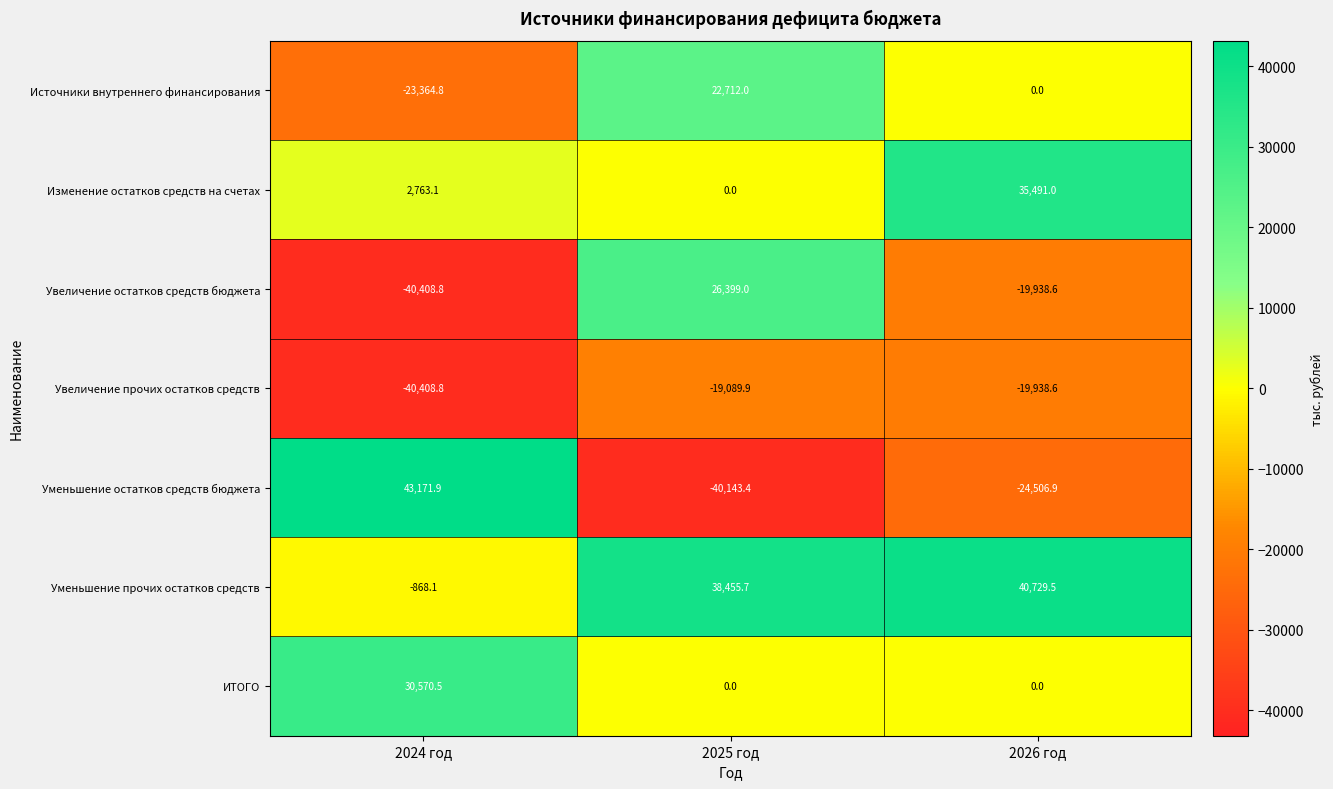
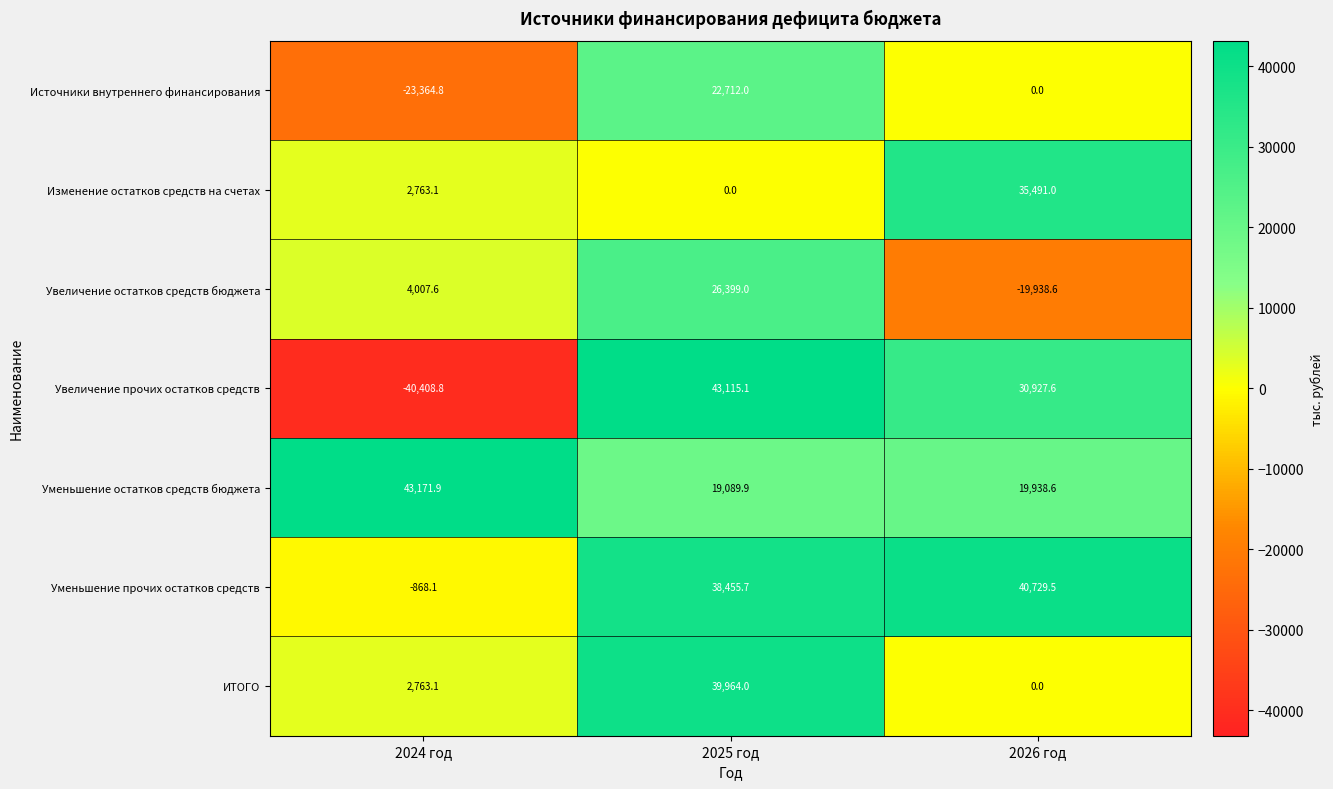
  {
    "Источники внутреннего финансирования": {
      "2024 год": "-23,364.8",
      "2025 год": "22,712.0",
      "2026 год": "0.0"
    },
    "Изменение остатков средств на счетах": {
      "2024 год": "2,763.1",
      "2025 год": "0.0",
      "2026 год": "35,491.0"
    },
    "Увеличение остатков средств бюджета": {
-     "2024 год": "-40,408.8",
+     "2024 год": "4,007.6",
      "2025 год": "26,399.0",
      "2026 год": "-19,938.6"
    },
    "Увеличение прочих остатков средств": {
      "2024 год": "-40,408.8",
-     "2025 год": "-19,089.9",
-     "2026 год": "-19,938.6"
+     "2025 год": "43,115.1",
+     "2026 год": "30,927.6"
    },
    "Уменьшение остатков средств бюджета": {
      "2024 год": "43,171.9",
-     "2025 год": "-40,143.4",
-     "2026 год": "-24,506.9"
+     "2025 год": "19,089.9",
+     "2026 год": "19,938.6"
    },
    "Уменьшение прочих остатков средств": {
      "2024 год": "-868.1",
      "2025 год": "38,455.7",
      "2026 год": "40,729.5"
    },
    "ИТОГО": {
-     "2024 год": "30,570.5",
-     "2025 год": "0.0",
+     "2024 год": "2,763.1",
+     "2025 год": "39,964.0",
      "2026 год": "0.0"
    }
  }
